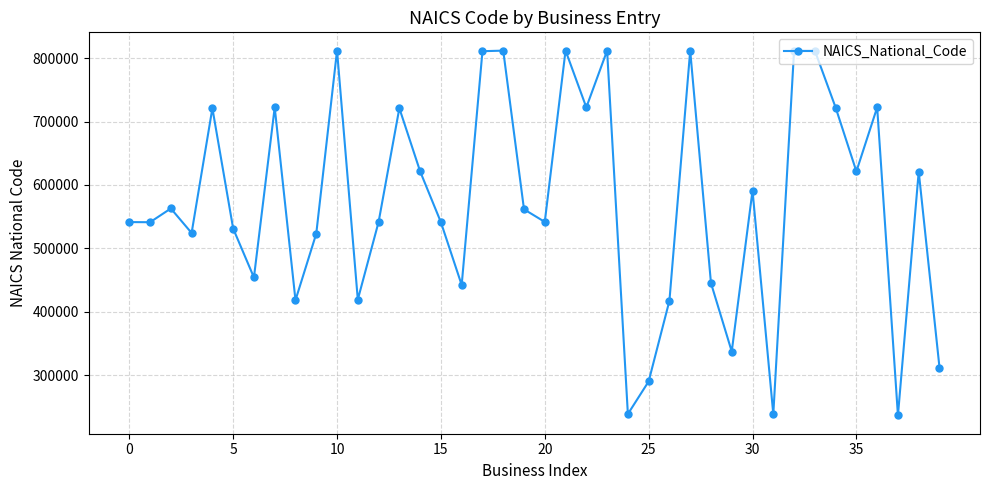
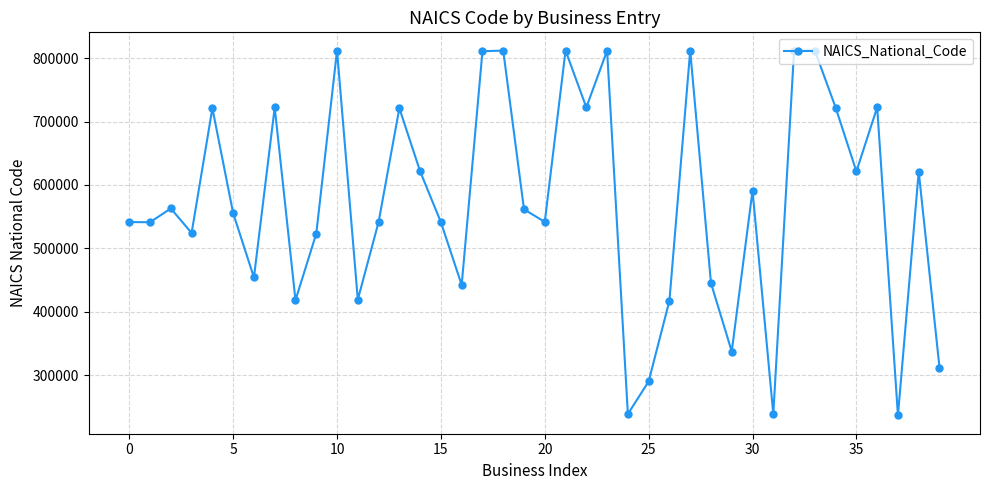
  {
    "0": 540000,
-   "5": 530000,
+   "5": 560000,
    "10": 810000,
    "15": 540000,
    "20": 540000,
    "25": 290000,
    "30": 590000,
    "35": 620000
  }
